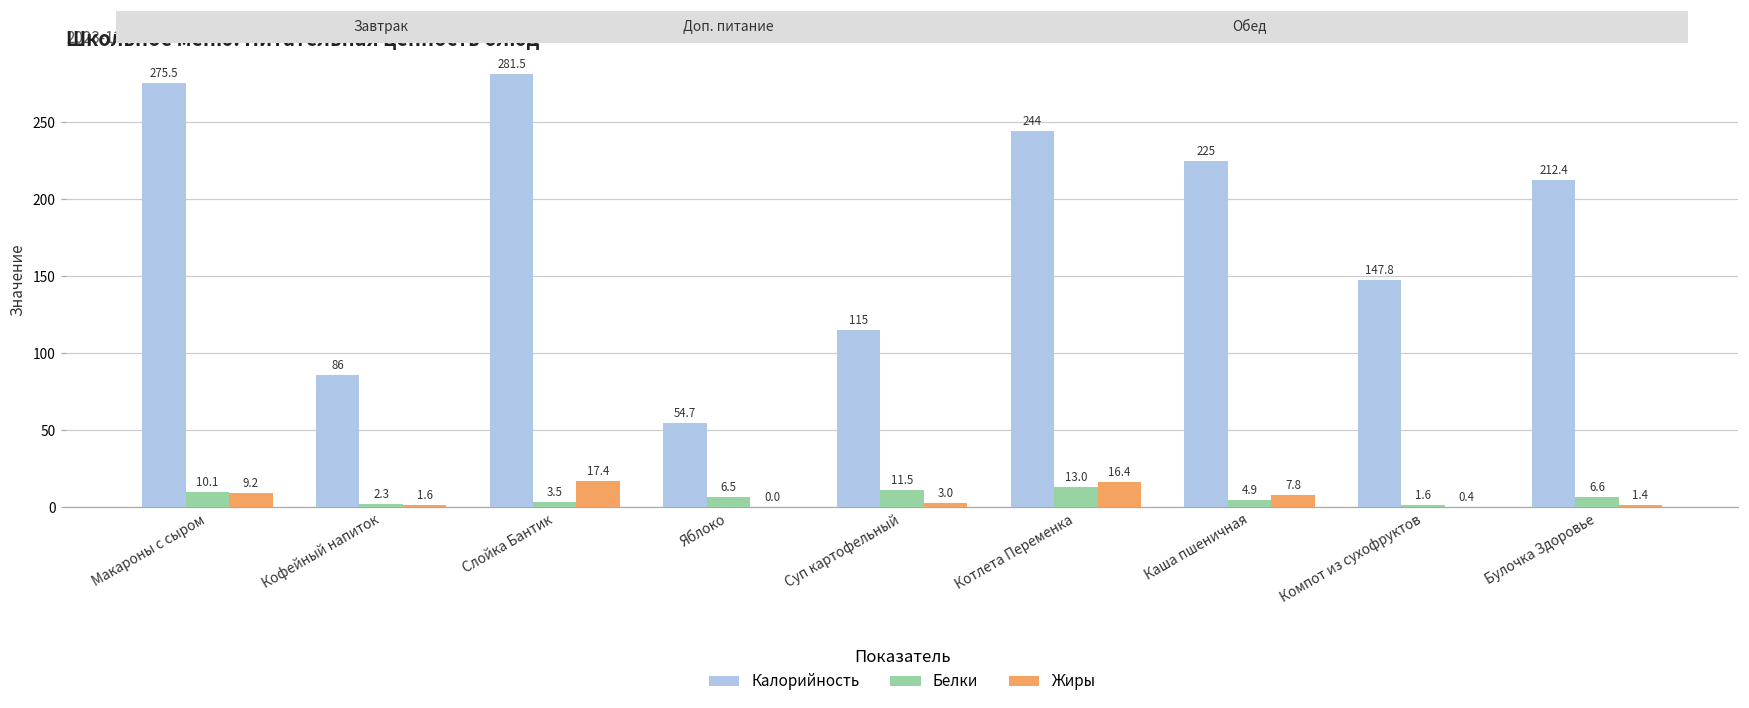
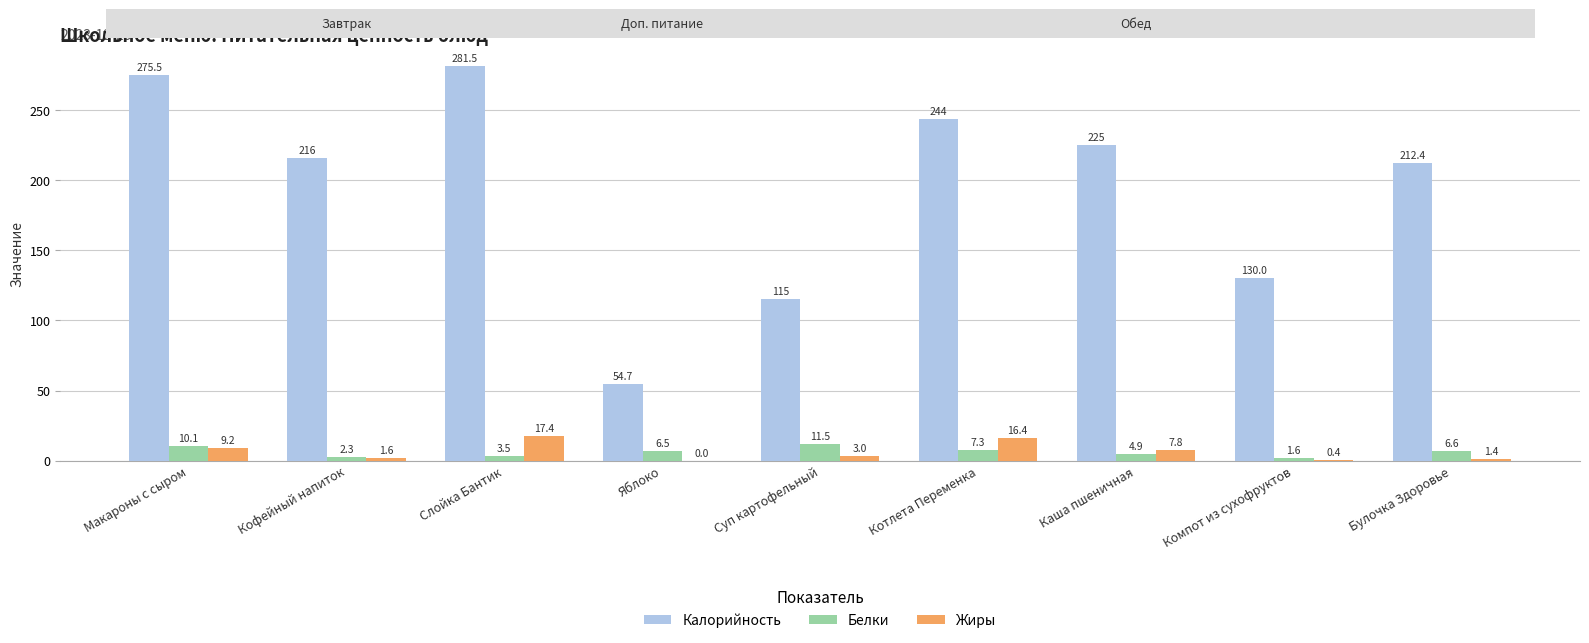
  {
    "Калорийность": {
      "Макароны с сыром": 275.5,
-     "Кофейный напиток": 86,
+     "Кофейный напиток": 216,
      "Слойка Бантик": 281.5,
      "Яблоко": 54.7,
      "Суп картофельный": 115,
      "Котлета Переменка": 244,
      "Каша пшеничная": 225,
-     "Компот из сухофруктов": 147.8,
+     "Компот из сухофруктов": 130.0,
      "Булочка Здоровье": 212.4
    },
    "Белки": {
      "Макароны с сыром": 10.1,
      "Кофейный напиток": 2.3,
      "Слойка Бантик": 3.5,
      "Яблоко": 6.5,
      "Суп картофельный": 11.5,
-     "Котлета Переменка": 13.0,
+     "Котлета Переменка": 7.3,
      "Каша пшеничная": 4.9,
      "Компот из сухофруктов": 1.6,
      "Булочка Здоровье": 6.6
    },
    "Жиры": {
      "Макароны с сыром": 9.2,
      "Кофейный напиток": 1.6,
      "Слойка Бантик": 17.4,
      "Яблоко": 0.0,
      "Суп картофельный": 3.0,
      "Котлета Переменка": 16.4,
      "Каша пшеничная": 7.8,
      "Компот из сухофруктов": 0.4,
      "Булочка Здоровье": 1.4
    }
  }
